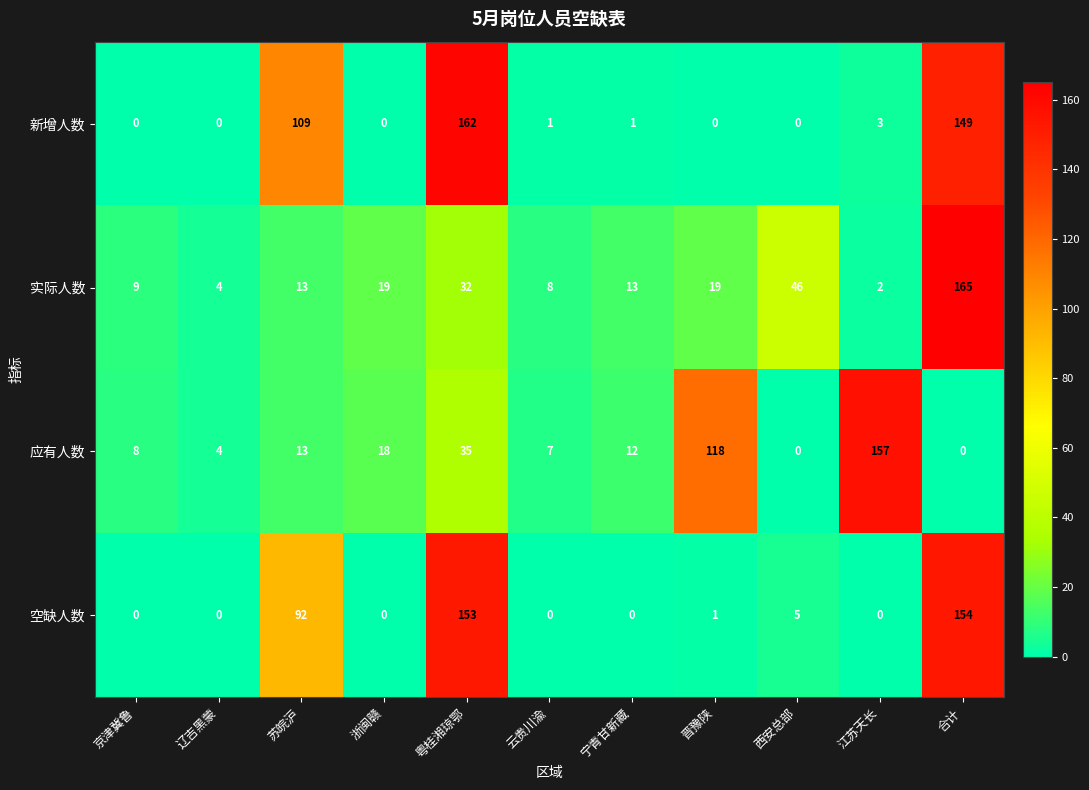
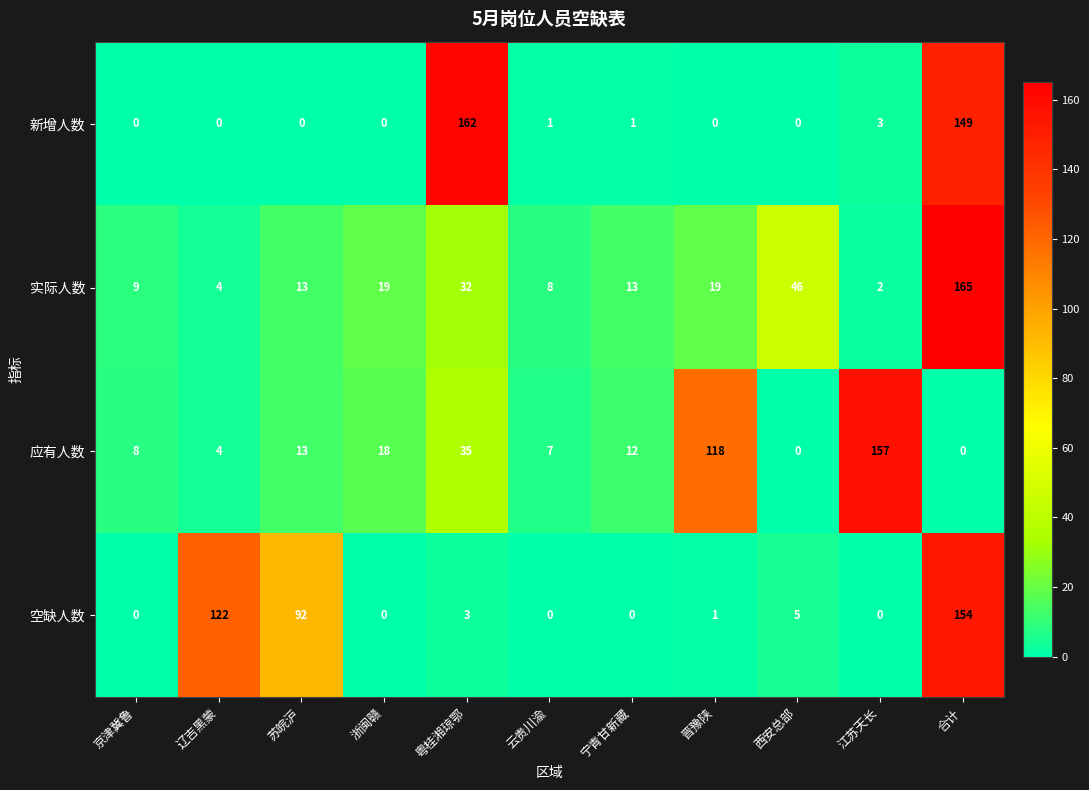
  {
    "新增人数": {
      "京津冀鲁": 0,
      "辽吉黑蒙": 0,
-     "苏皖沪": 109,
+     "苏皖沪": 0,
      "浙闽赣": 0,
      "粤桂湘琼鄂": 162,
      "云贵川渝": 1,
      "宁青甘新藏": 1,
      "晋豫陕": 0,
      "西安总部": 0,
      "江苏天长": 3,
      "合计": 149
    },
    "实际人数": {
      "京津冀鲁": 9,
      "辽吉黑蒙": 4,
      "苏皖沪": 13,
      "浙闽赣": 19,
      "粤桂湘琼鄂": 32,
      "云贵川渝": 8,
      "宁青甘新藏": 13,
      "晋豫陕": 19,
      "西安总部": 46,
      "江苏天长": 2,
      "合计": 165
    },
    "应有人数": {
      "京津冀鲁": 8,
      "辽吉黑蒙": 4,
      "苏皖沪": 13,
      "浙闽赣": 18,
      "粤桂湘琼鄂": 35,
      "云贵川渝": 7,
      "宁青甘新藏": 12,
      "晋豫陕": 118,
      "西安总部": 0,
      "江苏天长": 157,
      "合计": 0
    },
    "空缺人数": {
      "京津冀鲁": 0,
-     "辽吉黑蒙": 0,
+     "辽吉黑蒙": 122,
      "苏皖沪": 92,
      "浙闽赣": 0,
-     "粤桂湘琼鄂": 153,
+     "粤桂湘琼鄂": 3,
      "云贵川渝": 0,
      "宁青甘新藏": 0,
      "晋豫陕": 1,
      "西安总部": 5,
      "江苏天长": 0,
      "合计": 154
    }
  }
